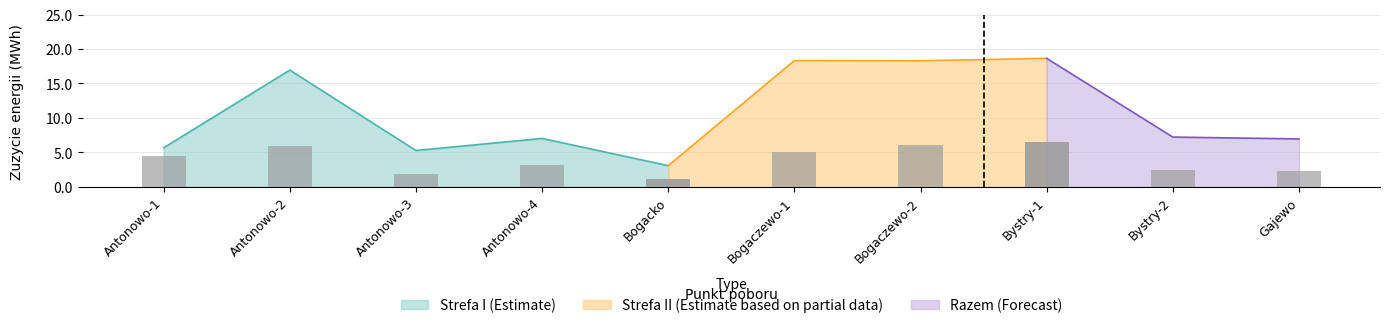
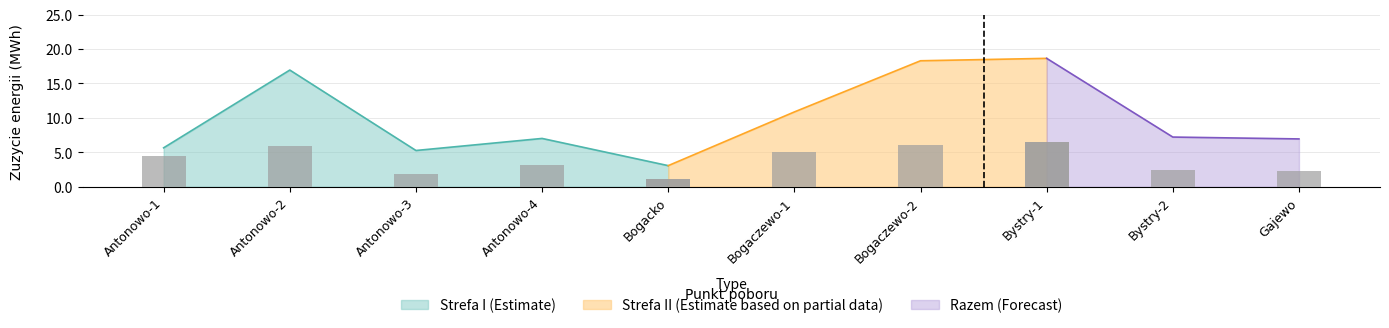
  {
    "Strefa II (Estimate based on partial data)": {
-     "Bogaczewo-1": 18,
+     "Bogaczewo-1": 11,
      "Bogaczewo-2": 18
    }
  }
